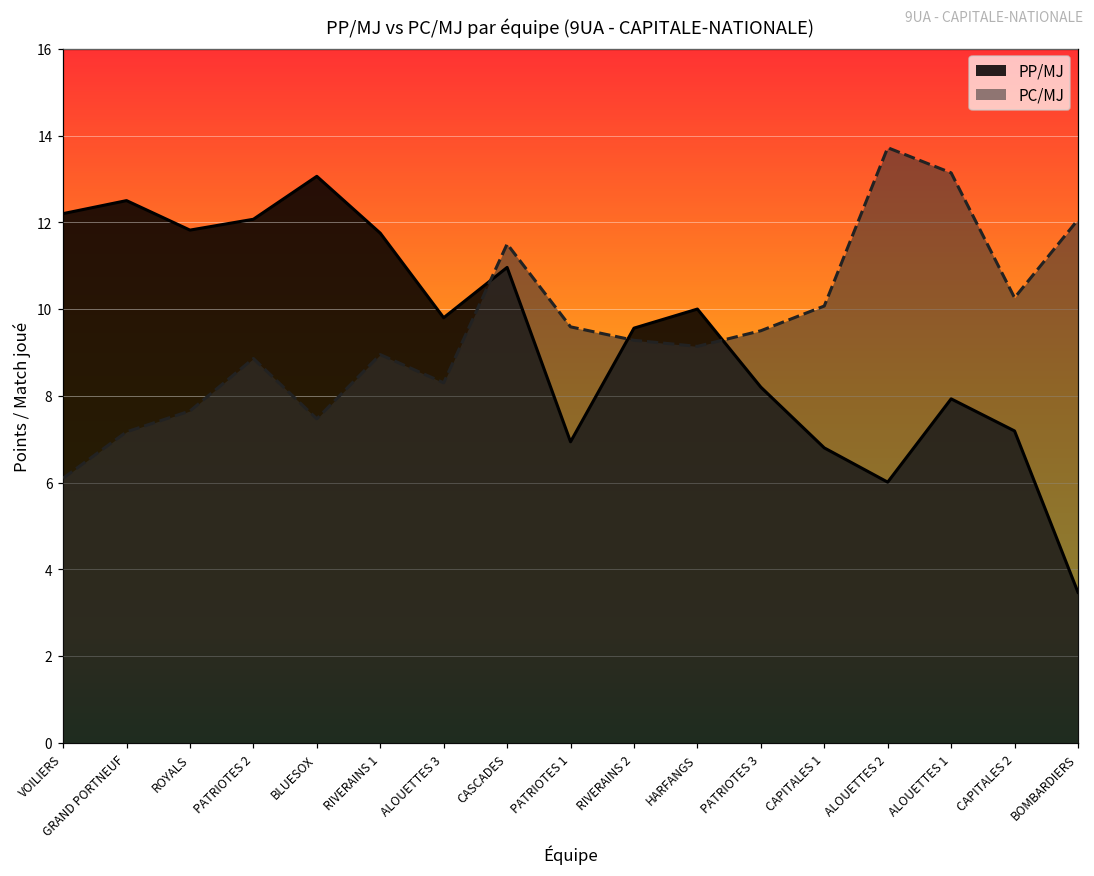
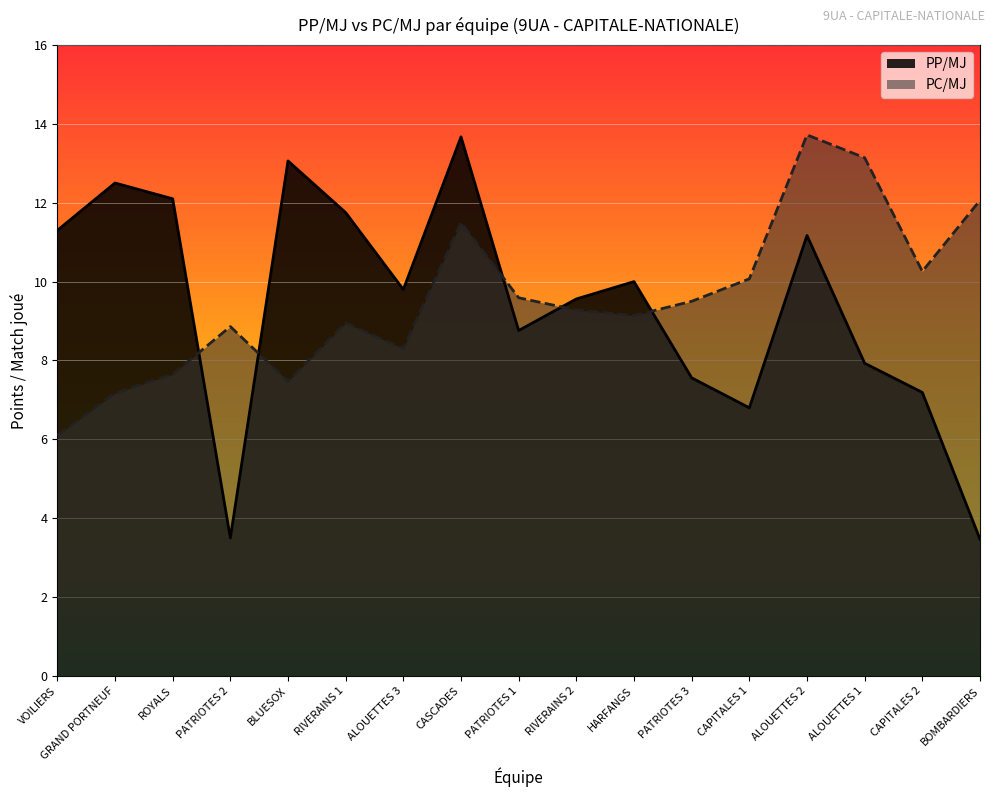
  {
    "PP/MJ": {
-     "VOILIERS": 12.2,
+     "VOILIERS": 11.3,
      "GRAND PORTNEUF": 12.5,
-     "ROYALS": 11.8,
-     "PATRIOTES 2": 12.1,
+     "ROYALS": 12.1,
+     "PATRIOTES 2": 3.5,
      "BLUESOX": 13.1,
      "RIVERAINS 1": 11.8,
      "ALOUETTES 3": 9.8,
-     "CASCADES": 11.0,
-     "PATRIOTES 1": 6.9,
+     "CASCADES": 13.7,
+     "PATRIOTES 1": 8.8,
      "RIVERAINS 2": 9.6,
      "HARFANGS": 10.0,
-     "PATRIOTES 3": 8.2,
+     "PATRIOTES 3": 7.6,
      "CAPITALES 1": 6.8,
-     "ALOUETTES 2": 6.0,
+     "ALOUETTES 2": 11.2,
      "ALOUETTES 1": 7.9,
      "CAPITALES 2": 7.2,
      "BOMBARDIERS": 3.5
    },
    "PC/MJ": {
      "VOILIERS": 6.1,
      "GRAND PORTNEUF": 7.2,
      "ROYALS": 7.7,
      "PATRIOTES 2": 8.9,
      "BLUESOX": 7.5,
      "RIVERAINS 1": 9.0,
      "ALOUETTES 3": 8.3,
      "CASCADES": 11.5,
      "PATRIOTES 1": 9.6,
      "RIVERAINS 2": 9.3,
      "HARFANGS": 9.1,
      "PATRIOTES 3": 9.5,
      "CAPITALES 1": 10.1,
      "ALOUETTES 2": 13.7,
      "ALOUETTES 1": 13.1,
      "CAPITALES 2": 10.3,
      "BOMBARDIERS": 12.1
    }
  }
